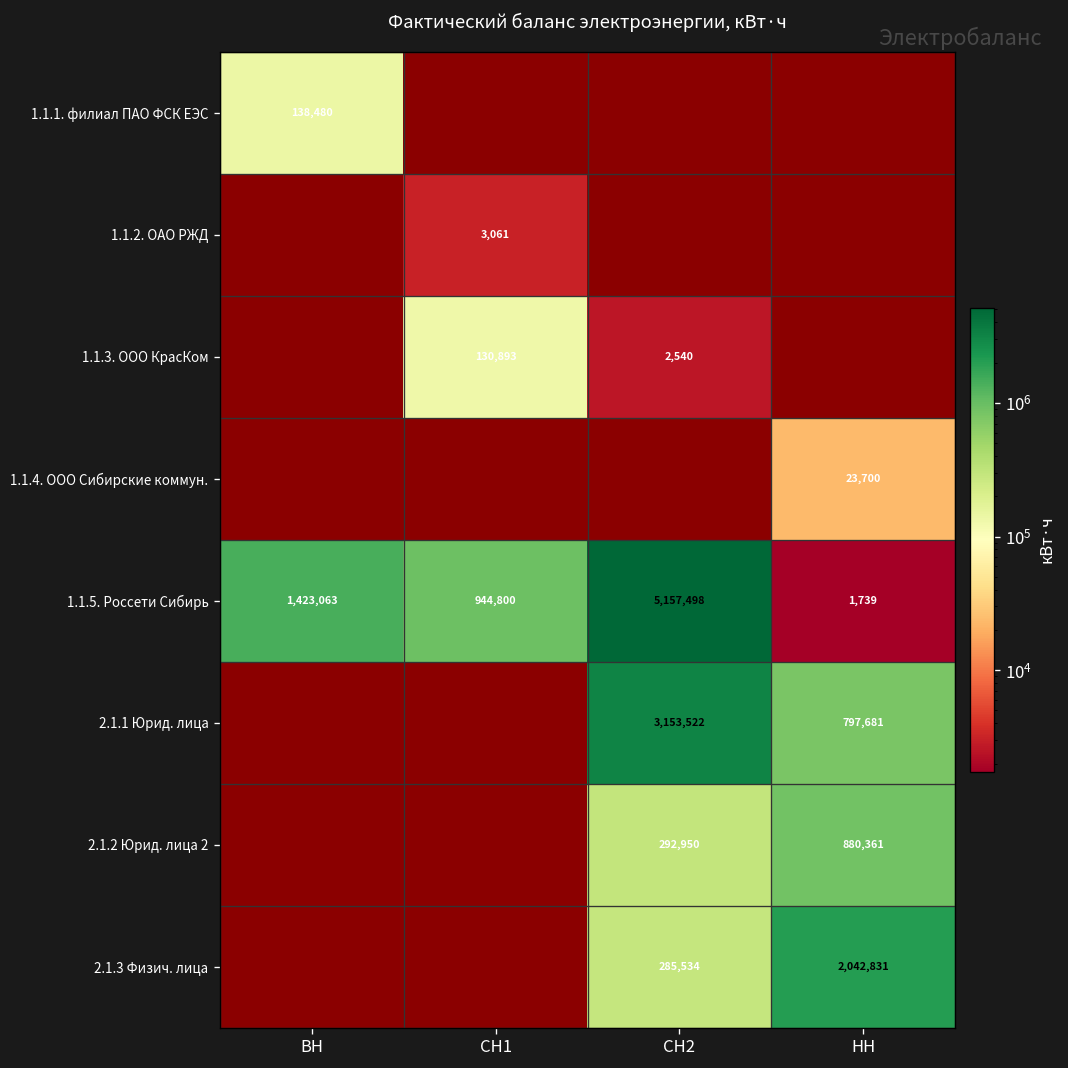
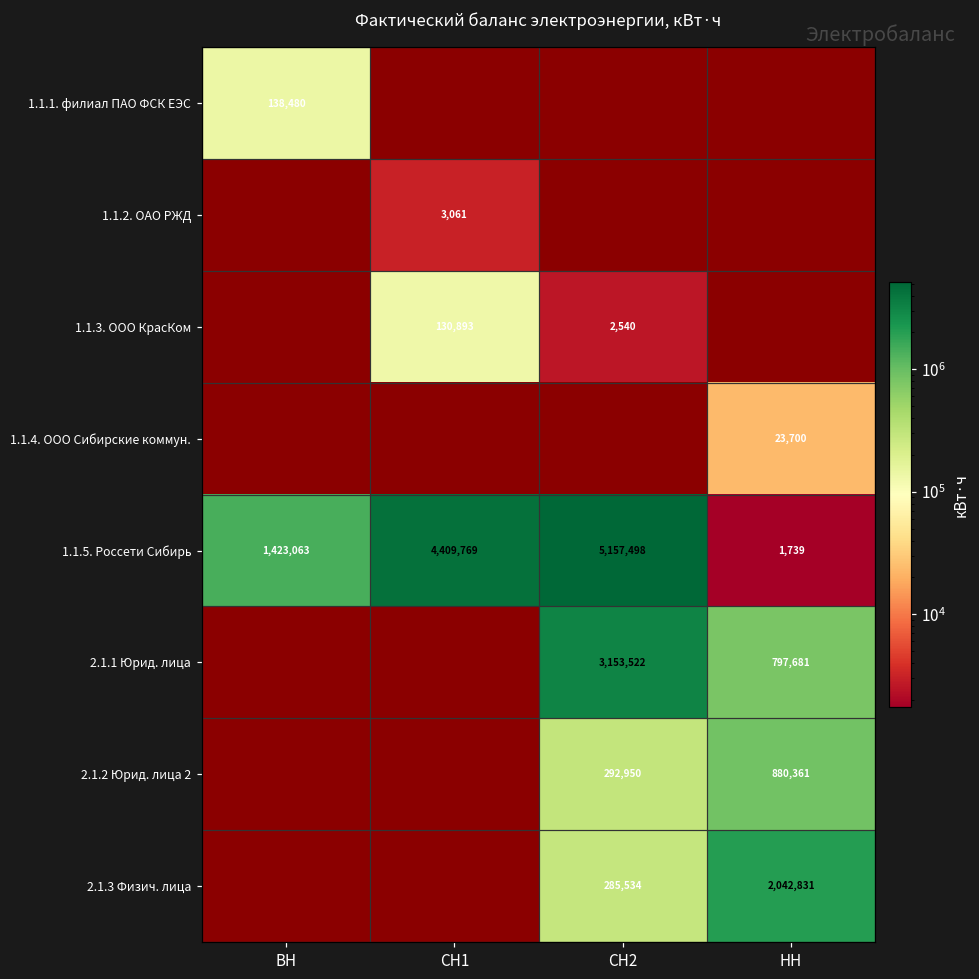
  {
    "1.1.1. филиал ПАО ФСК ЕЭС": {
      "ВН": "138,480"
    },
    "1.1.2. ОАО РЖД": {
      "СН1": "3,061"
    },
    "1.1.3. ООО КрасКом": {
      "СН1": "130,893",
      "СН2": "2,540"
    },
    "1.1.4. ООО Сибирские коммун.": {
      "НН": "23,700"
    },
    "1.1.5. Россети Сибирь": {
      "ВН": "1,423,063",
-     "СН1": "944,800",
+     "СН1": "4,409,769",
      "СН2": "5,157,498",
      "НН": "1,739"
    },
    "2.1.1 Юрид. лица": {
      "СН2": "3,153,522",
      "НН": "797,681"
    },
    "2.1.2 Юрид. лица 2": {
      "СН2": "292,950",
      "НН": "880,361"
    },
    "2.1.3 Физич. лица": {
      "СН2": "285,534",
      "НН": "2,042,831"
    }
  }
